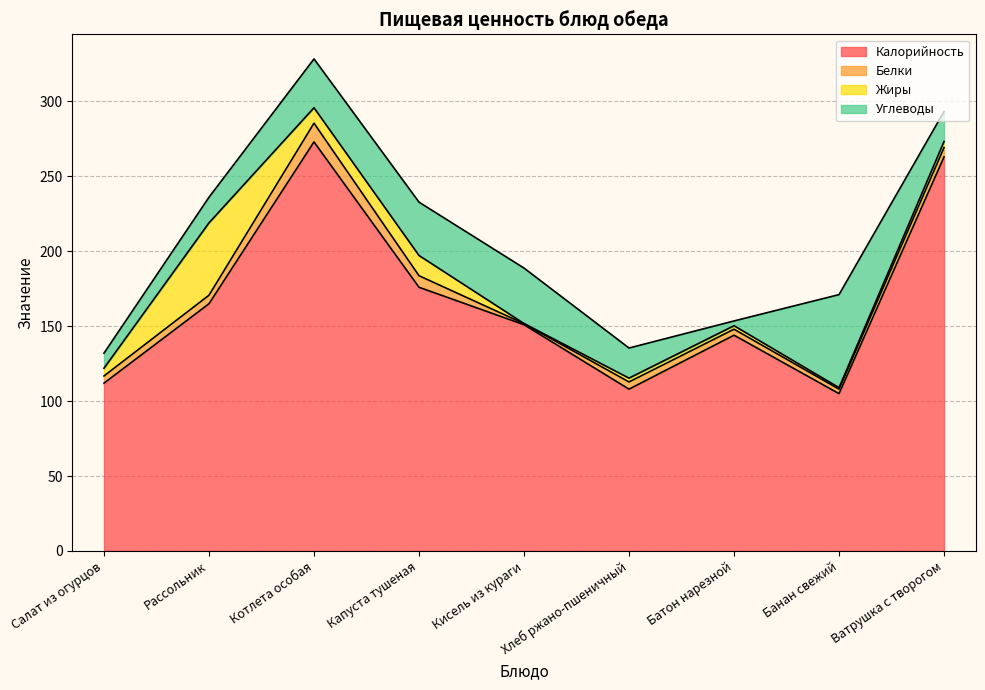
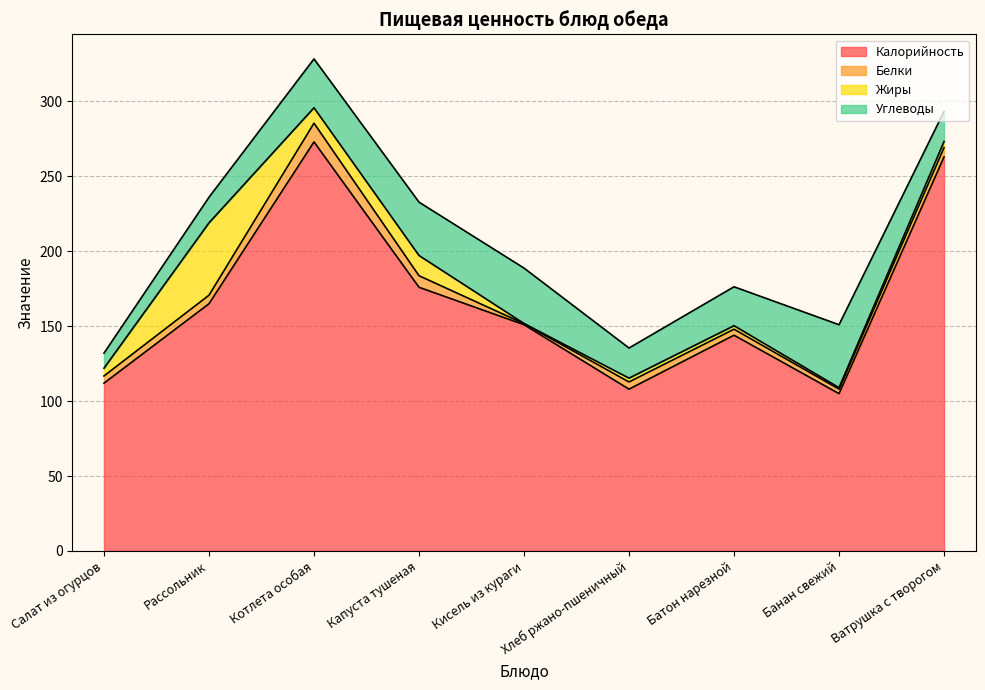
  {
    "Калорийность": {
      "Салат из огурцов": 112,
      "Рассольник": 165,
      "Котлета особая": 273,
      "Капуста тушеная": 176,
      "Хлеб ржано-пшеничный": 108,
      "Батон нарезной": 144,
      "Банан свежий": 105,
      "Ватрушка с творогом": 263
    },
    "Белки": {
      "Салат из огурцов": 5,
      "Рассольник": 6,
      "Котлета особая": 13,
      "Капуста тушеная": 8,
      "Хлеб ржано-пшеничный": 5,
      "Батон нарезной": 4,
      "Ватрушка с творогом": 6
    },
    "Жиры": {
      "Салат из огурцов": 5,
      "Рассольник": 48,
      "Котлета особая": 10,
      "Капуста тушеная": 14,
      "Хлеб ржано-пшеничный": 3,
      "Батон нарезной": 2,
      "Ватрушка с творогом": 4
    },
    "Углеводы": {
      "Салат из огурцов": 10,
      "Рассольник": 17,
      "Котлета особая": 33,
      "Капуста тушеная": 36,
      "Кисель из кураги": 37,
      "Хлеб ржано-пшеничный": 20,
-     "Батон нарезной": 3,
-     "Банан свежий": 62
+     "Батон нарезной": 26,
+     "Банан свежий": 42
    }
  }
